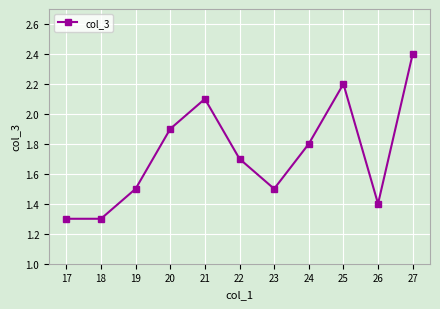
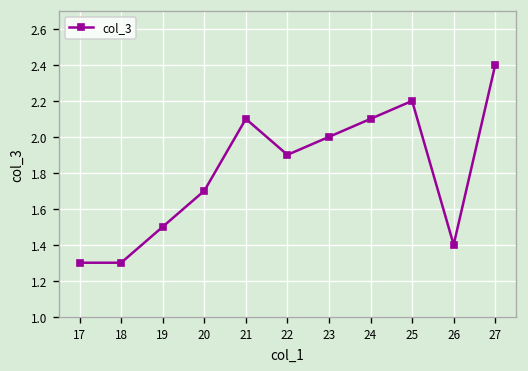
  {
    "17": 1.3,
    "18": 1.3,
    "19": 1.5,
-   "20": 1.9,
+   "20": 1.7,
    "21": 2.1,
-   "22": 1.7,
-   "23": 1.5,
-   "24": 1.8,
+   "22": 1.9,
+   "23": 2.0,
+   "24": 2.1,
    "25": 2.2,
    "26": 1.4,
    "27": 2.4
  }
